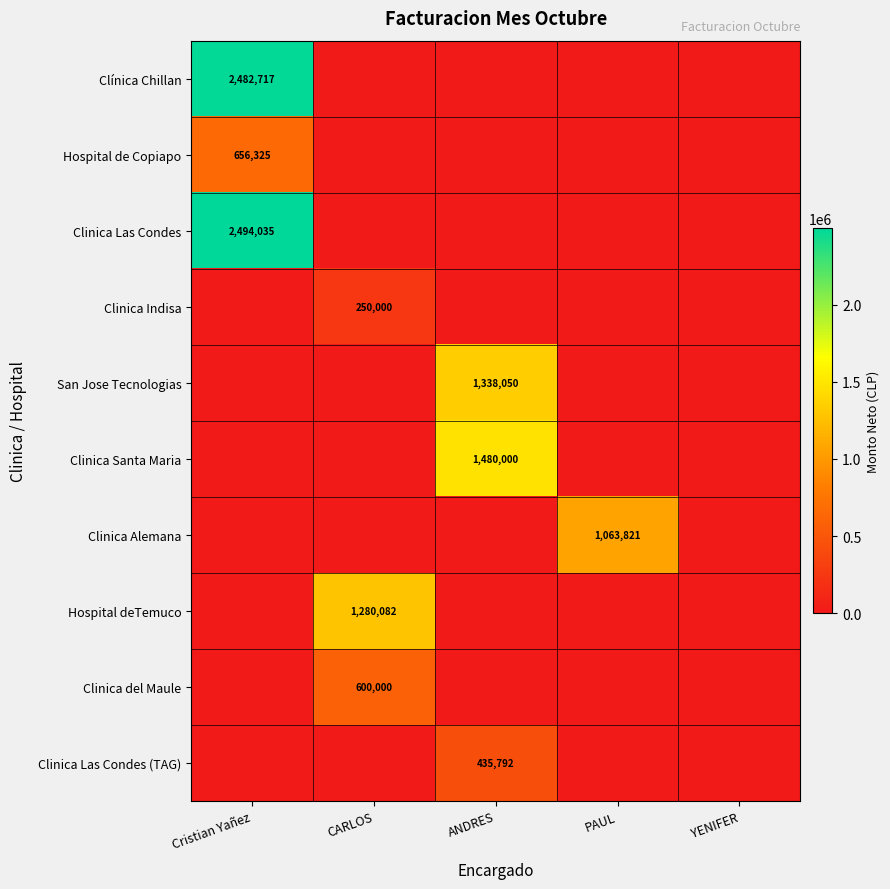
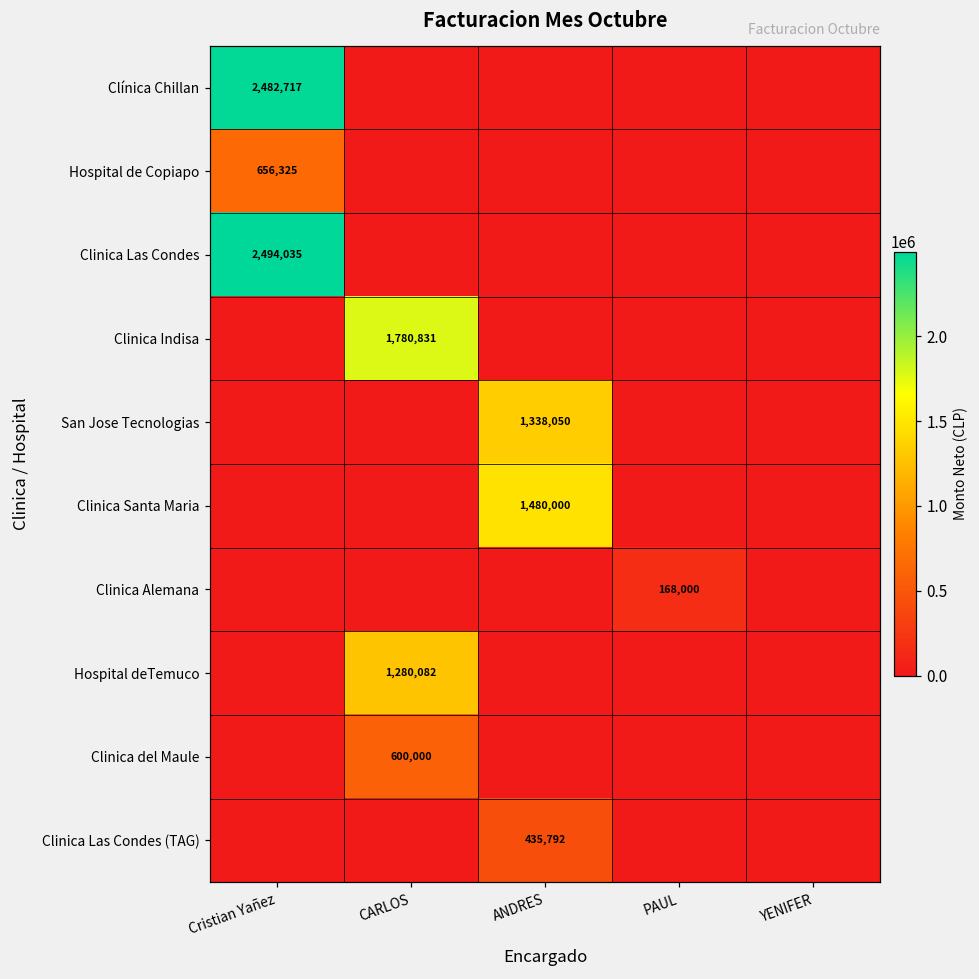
  {
    "Clínica Chillan": {
      "Cristian Yañez": "2,482,717"
    },
    "Hospital de Copiapo": {
      "Cristian Yañez": "656,325"
    },
    "Clinica Las Condes": {
      "Cristian Yañez": "2,494,035"
    },
    "Clinica Indisa": {
-     "CARLOS": "250,000"
+     "CARLOS": "1,780,831"
    },
    "San Jose Tecnologias": {
      "ANDRES": "1,338,050"
    },
    "Clinica Santa Maria": {
      "ANDRES": "1,480,000"
    },
    "Clinica Alemana": {
-     "PAUL": "1,063,821"
+     "PAUL": "168,000"
    },
    "Hospital deTemuco": {
      "CARLOS": "1,280,082"
    },
    "Clinica del Maule": {
      "CARLOS": "600,000"
    },
    "Clinica Las Condes (TAG)": {
      "ANDRES": "435,792"
    }
  }
